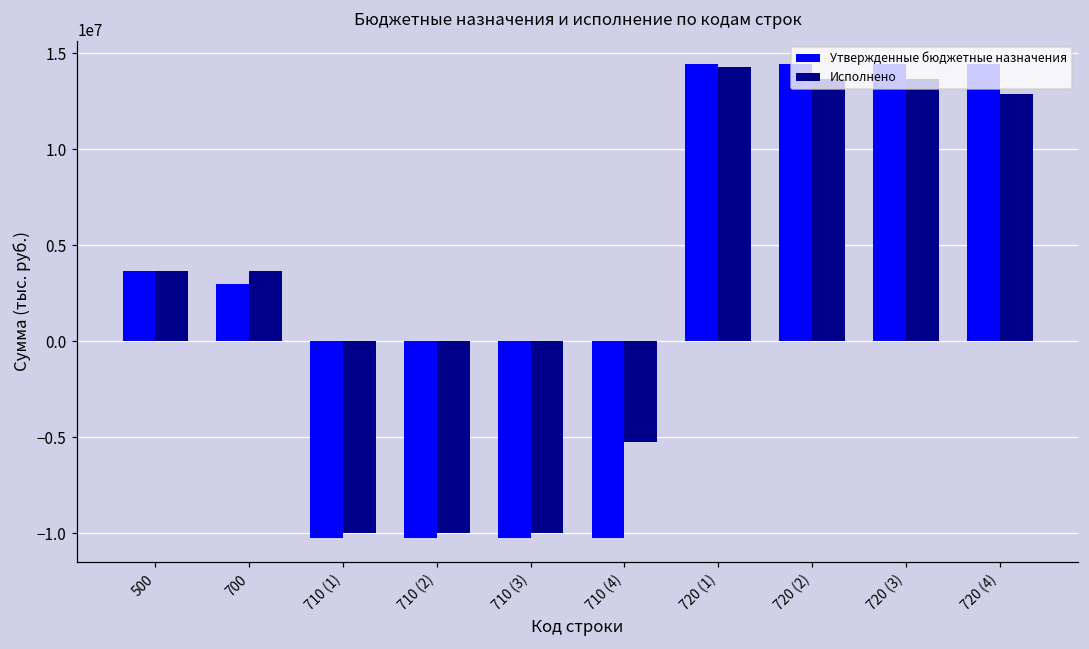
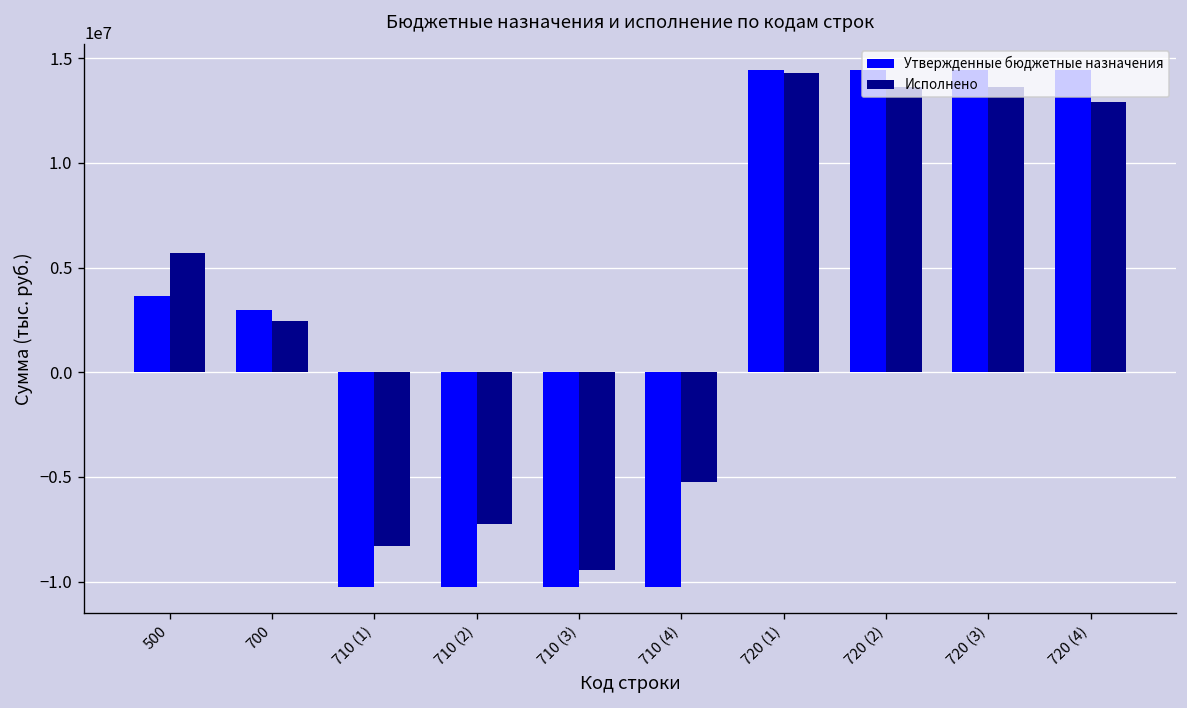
  {
    "Утвержденные бюджетные назначения": {
      "500": 3700000,
      "700": 3000000,
      "710 (1)": -10300000,
      "710 (2)": -10300000,
      "710 (3)": -10300000,
      "710 (4)": -10300000,
      "720 (1)": 14400000
    },
    "Исполнено": {
-     "500": 3600000,
-     "700": 3600000,
-     "710 (1)": -10000000,
-     "710 (2)": -10000000,
-     "710 (3)": -10000000,
+     "500": 5700000,
+     "700": 2500000,
+     "710 (1)": -8300000,
+     "710 (2)": -7300000,
+     "710 (3)": -9500000,
      "710 (4)": -5300000,
      "720 (1)": 14300000,
      "720 (4)": 12900000
    }
  }
